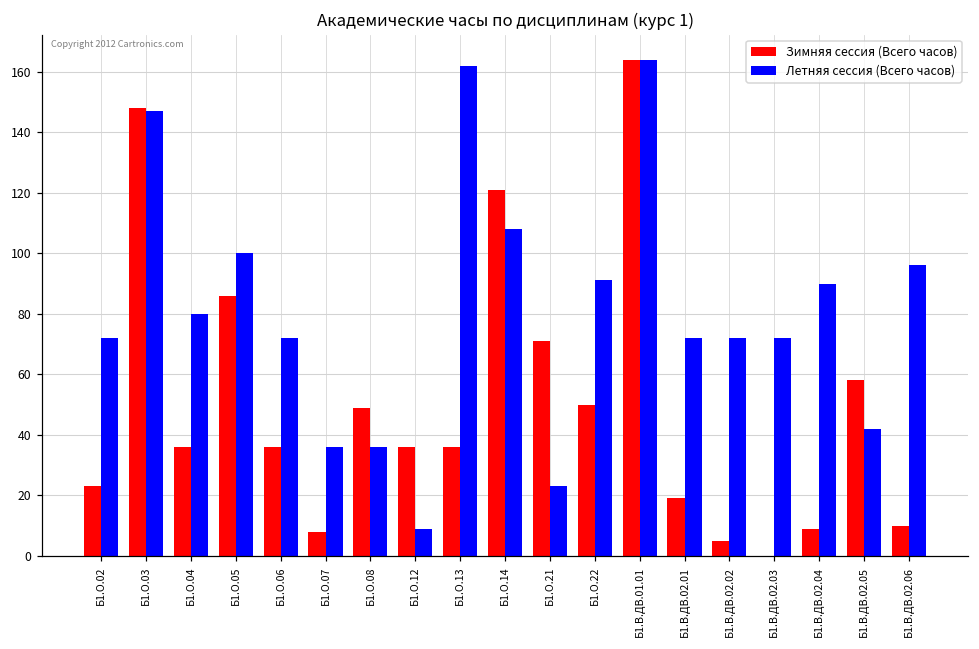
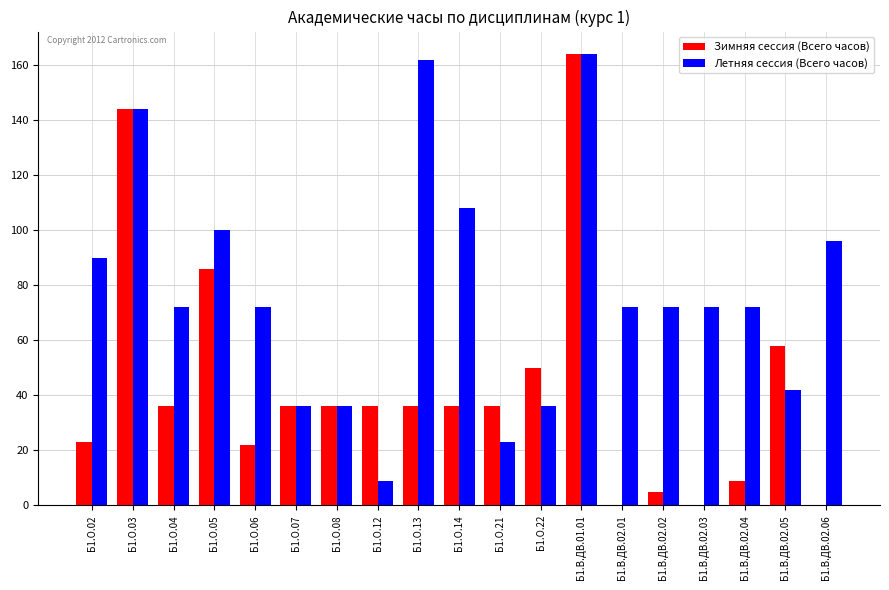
  {
    "Зимняя сессия (Всего часов)": {
      "Б1.О.02": 23,
-     "Б1.О.03": 148,
+     "Б1.О.03": 144,
      "Б1.О.04": 36,
      "Б1.О.05": 86,
-     "Б1.О.06": 36,
-     "Б1.О.07": 8,
-     "Б1.О.08": 49,
+     "Б1.О.06": 22,
+     "Б1.О.07": 36,
+     "Б1.О.08": 36,
      "Б1.О.12": 36,
      "Б1.О.13": 36,
-     "Б1.О.14": 121,
-     "Б1.О.21": 71,
+     "Б1.О.14": 36,
+     "Б1.О.21": 36,
      "Б1.О.22": 50,
      "Б1.В.ДВ.01.01": 164,
-     "Б1.В.ДВ.02.01": 19,
+     "Б1.В.ДВ.02.01": 0,
      "Б1.В.ДВ.02.02": 5,
      "Б1.В.ДВ.02.03": 0,
      "Б1.В.ДВ.02.04": 9,
      "Б1.В.ДВ.02.05": 58,
-     "Б1.В.ДВ.02.06": 10
+     "Б1.В.ДВ.02.06": 0
    },
    "Летняя сессия (Всего часов)": {
-     "Б1.О.02": 72,
-     "Б1.О.03": 147,
-     "Б1.О.04": 80,
+     "Б1.О.02": 90,
+     "Б1.О.03": 144,
+     "Б1.О.04": 72,
      "Б1.О.05": 100,
      "Б1.О.06": 72,
      "Б1.О.07": 36,
      "Б1.О.08": 36,
      "Б1.О.12": 9,
      "Б1.О.13": 162,
      "Б1.О.14": 108,
      "Б1.О.21": 23,
-     "Б1.О.22": 91,
+     "Б1.О.22": 36,
      "Б1.В.ДВ.01.01": 164,
      "Б1.В.ДВ.02.01": 72,
      "Б1.В.ДВ.02.02": 72,
      "Б1.В.ДВ.02.03": 72,
-     "Б1.В.ДВ.02.04": 90,
+     "Б1.В.ДВ.02.04": 72,
      "Б1.В.ДВ.02.05": 42,
      "Б1.В.ДВ.02.06": 96
    }
  }
